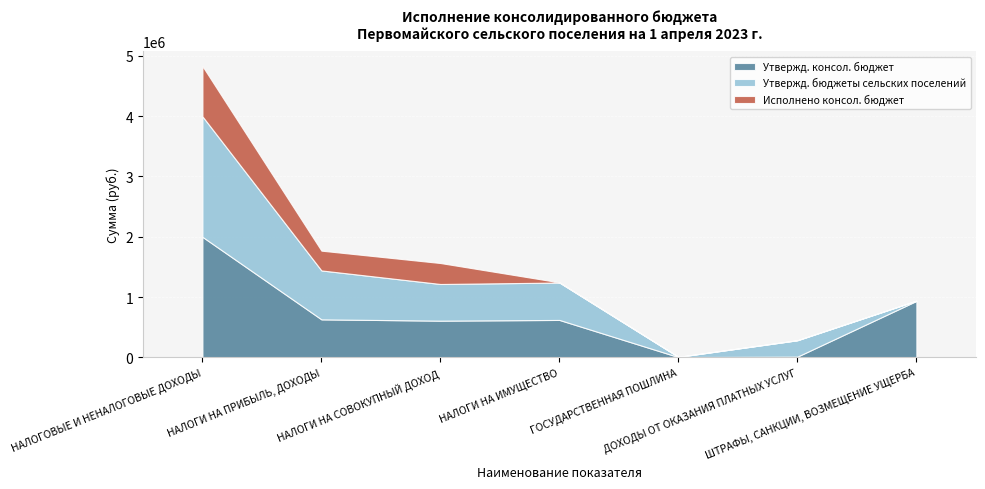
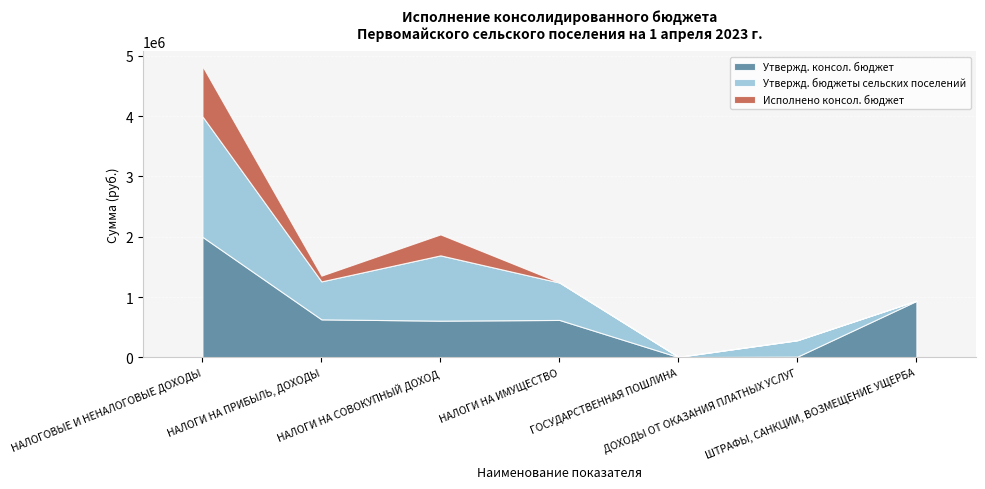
  {
    "Утвержд. консол. бюджет": {
      "НАЛОГОВЫЕ И НЕНАЛОГОВЫЕ ДОХОДЫ": 2000000,
      "НАЛОГИ НА ПРИБЫЛЬ, ДОХОДЫ": 600000,
      "НАЛОГИ НА СОВОКУПНЫЙ ДОХОД": 600000,
      "НАЛОГИ НА ИМУЩЕСТВО": 600000
    },
    "Утвержд. бюджеты сельских поселений": {
      "НАЛОГОВЫЕ И НЕНАЛОГОВЫЕ ДОХОДЫ": 2000000,
-     "НАЛОГИ НА ПРИБЫЛЬ, ДОХОДЫ": 800000,
-     "НАЛОГИ НА СОВОКУПНЫЙ ДОХОД": 600000
+     "НАЛОГИ НА ПРИБЫЛЬ, ДОХОДЫ": 600000,
+     "НАЛОГИ НА СОВОКУПНЫЙ ДОХОД": 1100000
    },
    "Исполнено консол. бюджет": {
      "НАЛОГОВЫЕ И НЕНАЛОГОВЫЕ ДОХОДЫ": 800000,
-     "НАЛОГИ НА ПРИБЫЛЬ, ДОХОДЫ": 300000,
+     "НАЛОГИ НА ПРИБЫЛЬ, ДОХОДЫ": 100000,
      "НАЛОГИ НА СОВОКУПНЫЙ ДОХОД": 300000
    }
  }
